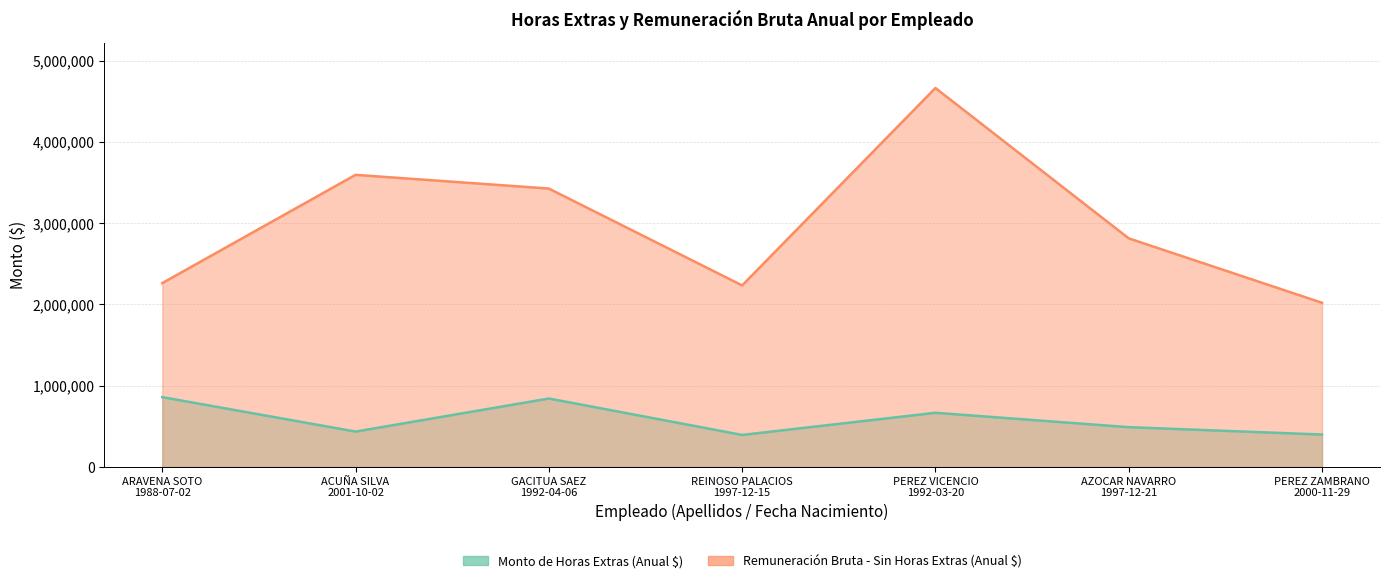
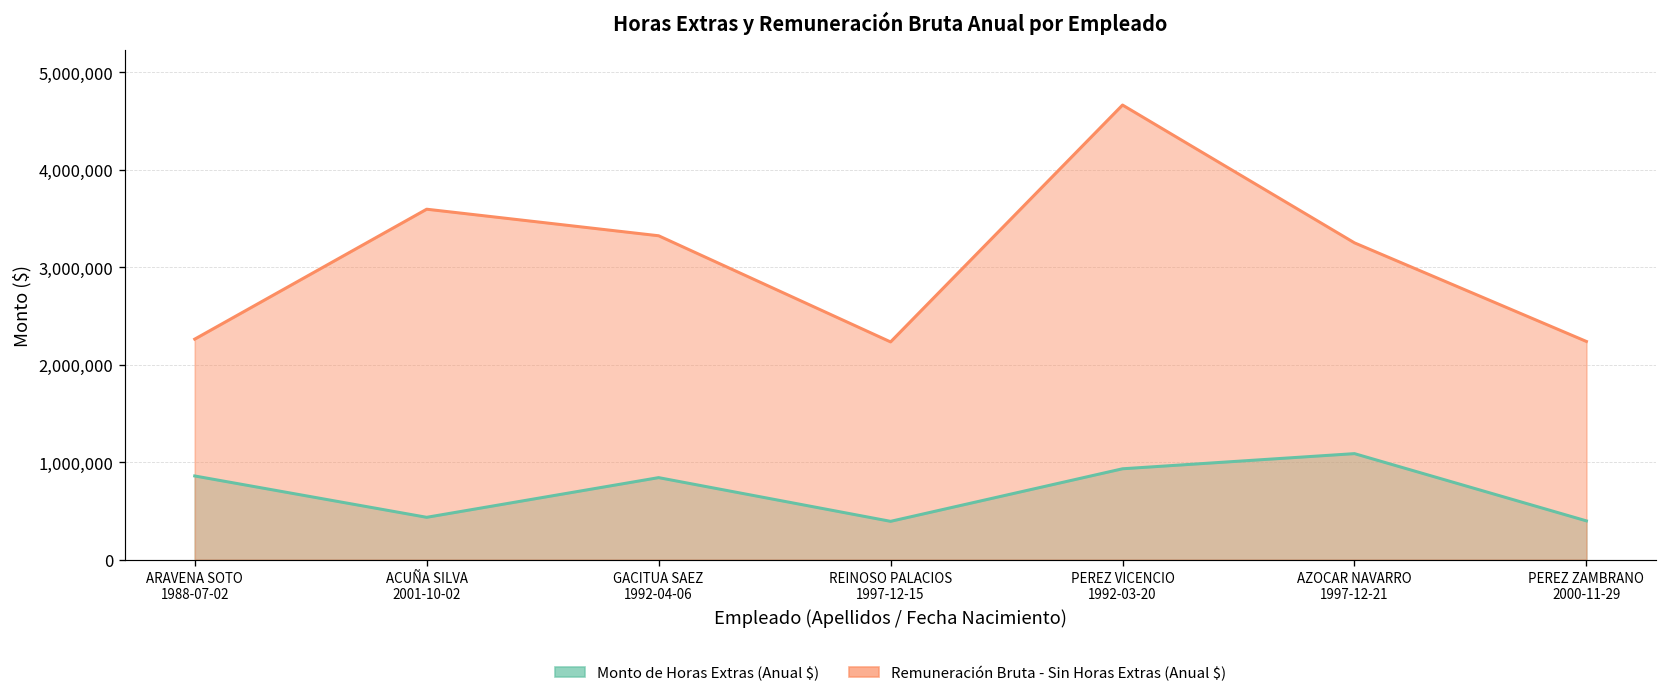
  {
    "Monto de Horas Extras (Anual $)": {
      "ARAVENA SOTO 1988-07-02": "900,000",
      "ACUÑA SILVA 2001-10-02": "400,000",
      "GACITUA SAEZ 1992-04-06": "800,000",
      "REINOSO PALACIOS 1997-12-15": "400,000",
-     "PEREZ VICENCIO 1992-03-20": "700,000",
-     "AZOCAR NAVARRO 1997-12-21": "500,000",
+     "PEREZ VICENCIO 1992-03-20": "900,000",
+     "AZOCAR NAVARRO 1997-12-21": "1,100,000",
      "PEREZ ZAMBRANO 2000-11-29": "400,000"
    },
    "Remuneración Bruta - Sin Horas Extras (Anual $)": {
      "ARAVENA SOTO 1988-07-02": "2,300,000",
      "ACUÑA SILVA 2001-10-02": "3,600,000",
-     "GACITUA SAEZ 1992-04-06": "3,400,000",
+     "GACITUA SAEZ 1992-04-06": "3,300,000",
      "REINOSO PALACIOS 1997-12-15": "2,200,000",
      "PEREZ VICENCIO 1992-03-20": "4,700,000",
-     "AZOCAR NAVARRO 1997-12-21": "2,800,000",
-     "PEREZ ZAMBRANO 2000-11-29": "2,000,000"
+     "AZOCAR NAVARRO 1997-12-21": "3,200,000",
+     "PEREZ ZAMBRANO 2000-11-29": "2,200,000"
    }
  }
